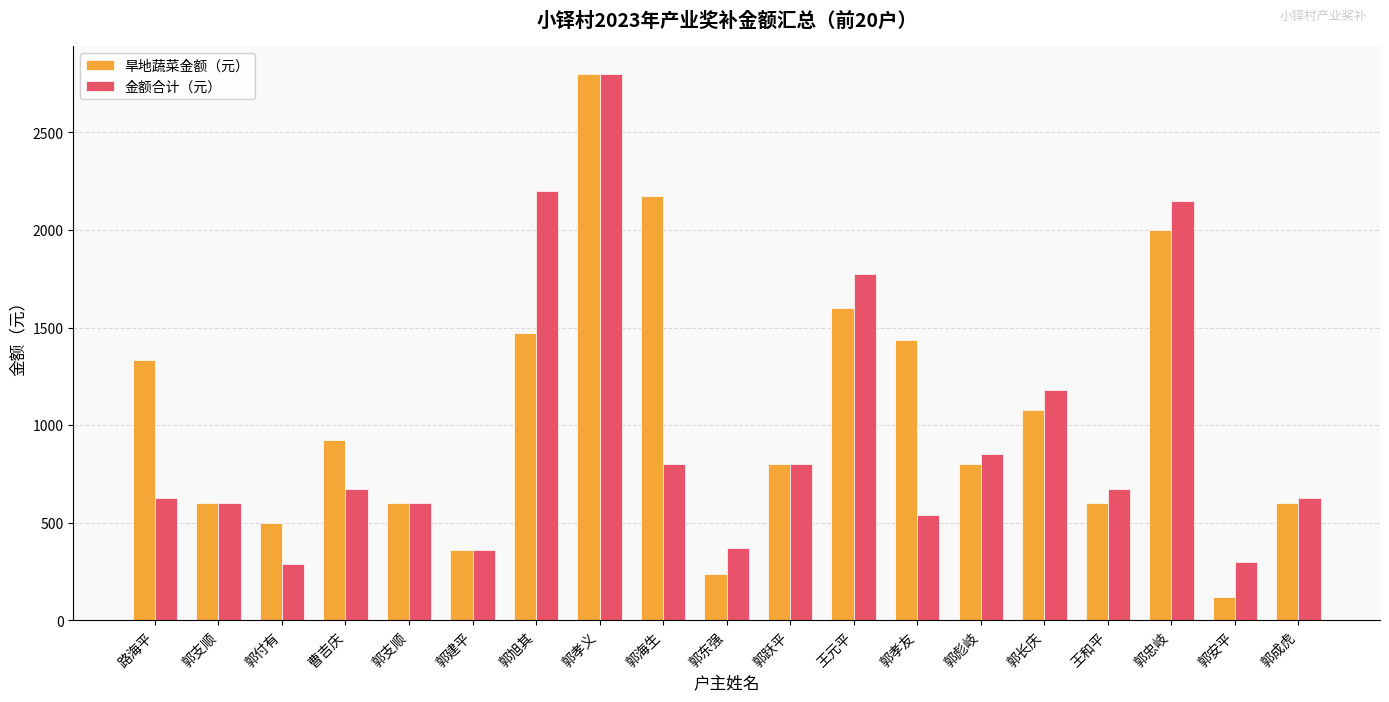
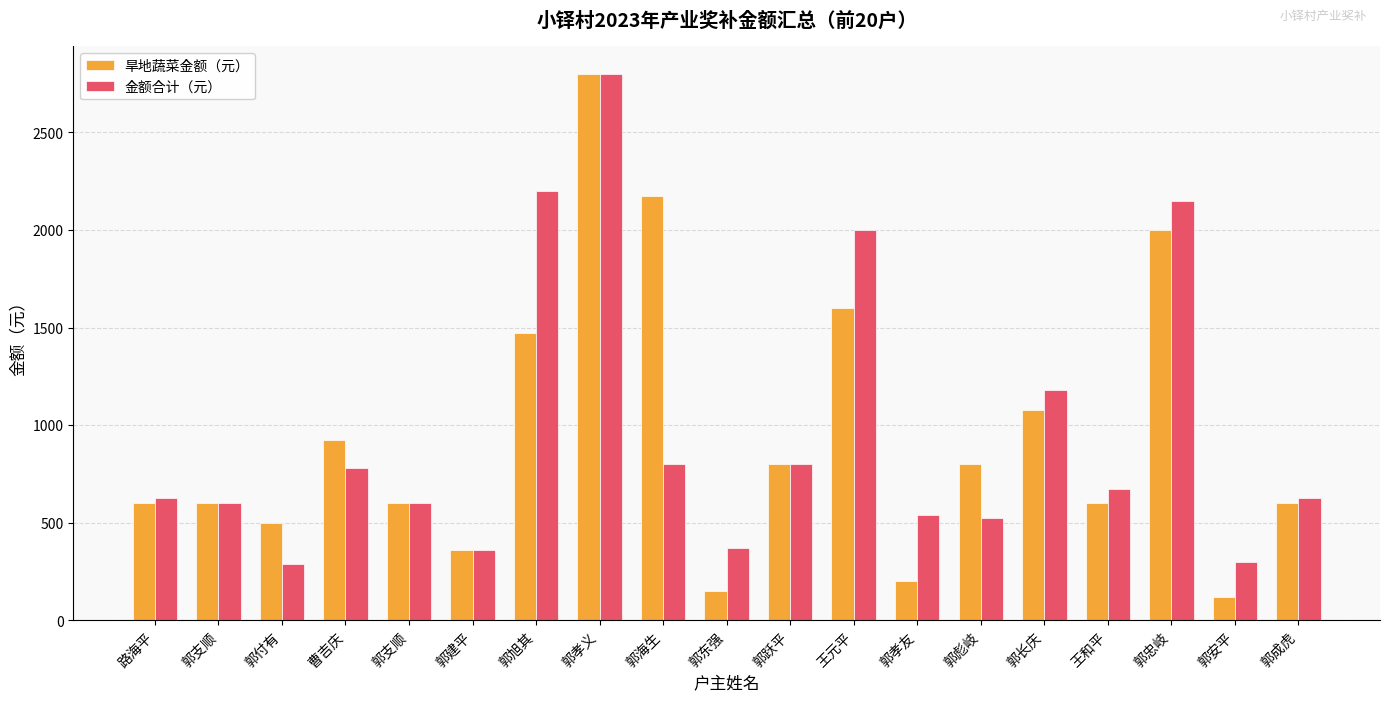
  {
    "旱地蔬菜金额（元）": {
-     "路海平": 1340,
+     "路海平": 600,
      "郭付有": 500,
      "曹吉庆": 930,
      "郭建平": 360,
      "郭旭其": 1470,
      "郭孝义": 2800,
      "郭海生": 2170,
-     "郭东强": 240,
+     "郭东强": 150,
      "郭跃平": 800,
      "王元平": 1600,
-     "郭孝友": 1440,
+     "郭孝友": 200,
      "郭彪岐": 800,
      "郭长庆": 1080,
      "王和平": 600,
      "郭忠岐": 2000,
      "郭安平": 120,
      "郭成虎": 600
    },
    "金额合计（元）": {
      "路海平": 630,
      "郭付有": 290,
-     "曹吉庆": 680,
+     "曹吉庆": 780,
      "郭建平": 360,
      "郭旭其": 2200,
      "郭孝义": 2800,
      "郭海生": 800,
      "郭东强": 370,
      "郭跃平": 800,
-     "王元平": 1770,
+     "王元平": 2000,
      "郭孝友": 540,
-     "郭彪岐": 850,
+     "郭彪岐": 520,
      "郭长庆": 1180,
      "王和平": 680,
      "郭忠岐": 2150,
      "郭安平": 300,
      "郭成虎": 630
    }
  }
